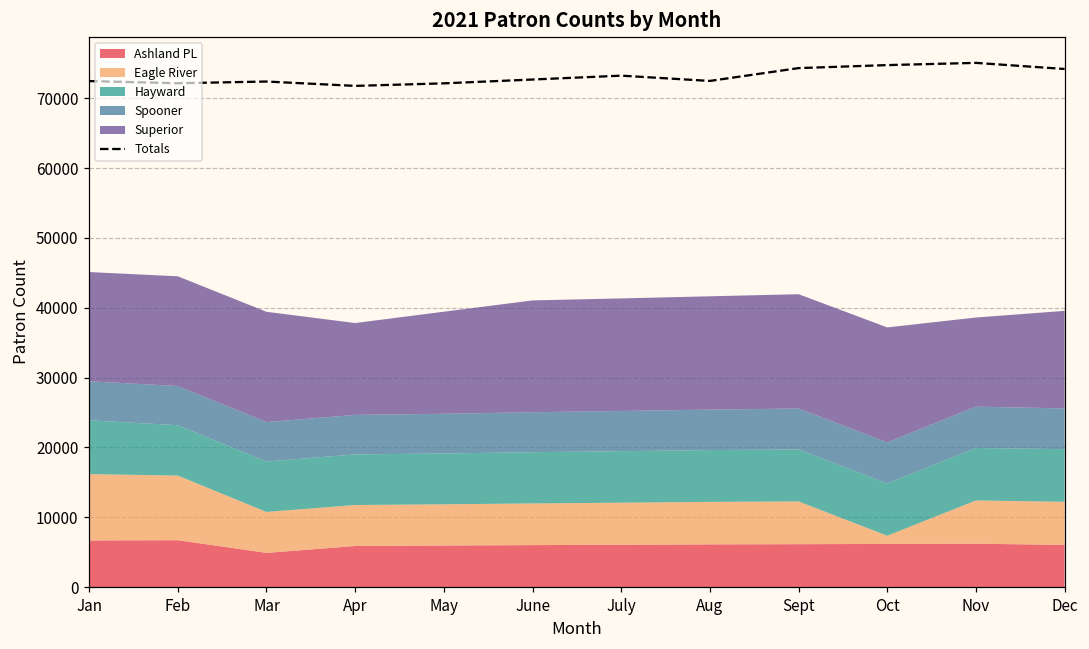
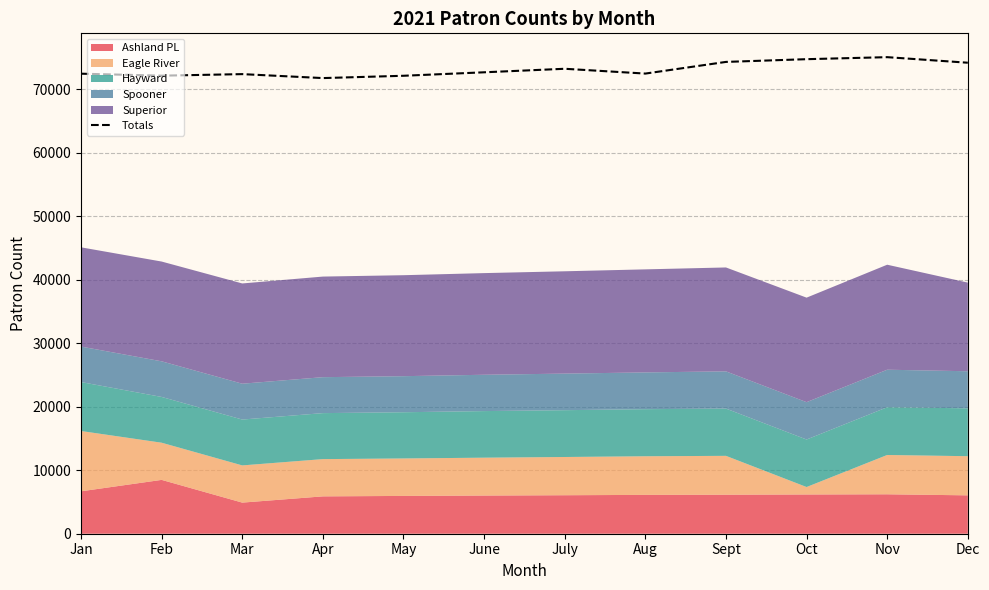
  {
    "Totals": {
      "Jan": 72000,
      "Mar": 72000,
      "Apr": 72000,
      "May": 72000,
      "June": 73000,
      "July": 73000,
      "Aug": 72000,
      "Sept": 74000,
      "Oct": 75000,
      "Nov": 75000,
      "Dec": 74000
    },
    "Ashland PL": {
      "Jan": 7000,
-     "Feb": 7000,
+     "Feb": 8000,
      "Mar": 5000,
      "Apr": 6000,
      "May": 6000,
      "June": 6000,
      "July": 6000,
      "Aug": 6000,
      "Sept": 6000,
      "Oct": 6000,
      "Nov": 6000,
      "Dec": 6000
    },
    "Eagle River": {
      "Jan": 9000,
-     "Feb": 9000,
+     "Feb": 6000,
      "Mar": 6000,
      "Apr": 6000,
      "May": 6000,
      "June": 6000,
      "July": 6000,
      "Aug": 6000,
      "Sept": 6000,
      "Oct": 1000,
      "Nov": 6000,
      "Dec": 6000
    },
    "Superior": {
      "Jan": 16000,
      "Feb": 16000,
      "Mar": 16000,
-     "Apr": 13000,
-     "May": 15000,
+     "Apr": 16000,
+     "May": 16000,
      "June": 16000,
      "July": 16000,
      "Aug": 16000,
      "Sept": 16000,
      "Oct": 16000,
-     "Nov": 13000,
+     "Nov": 17000,
      "Dec": 14000
    }
  }
